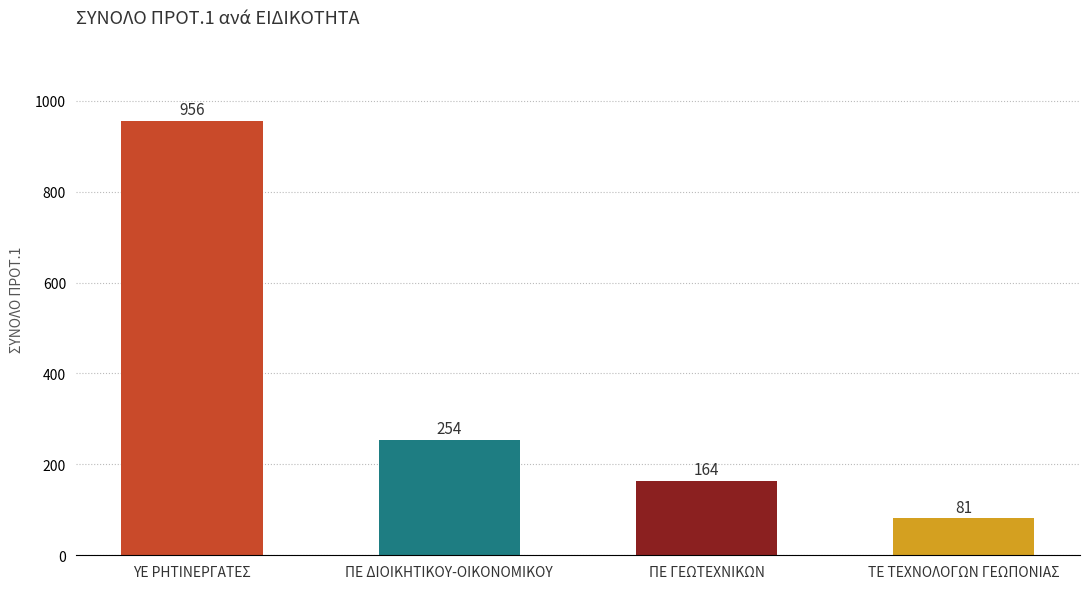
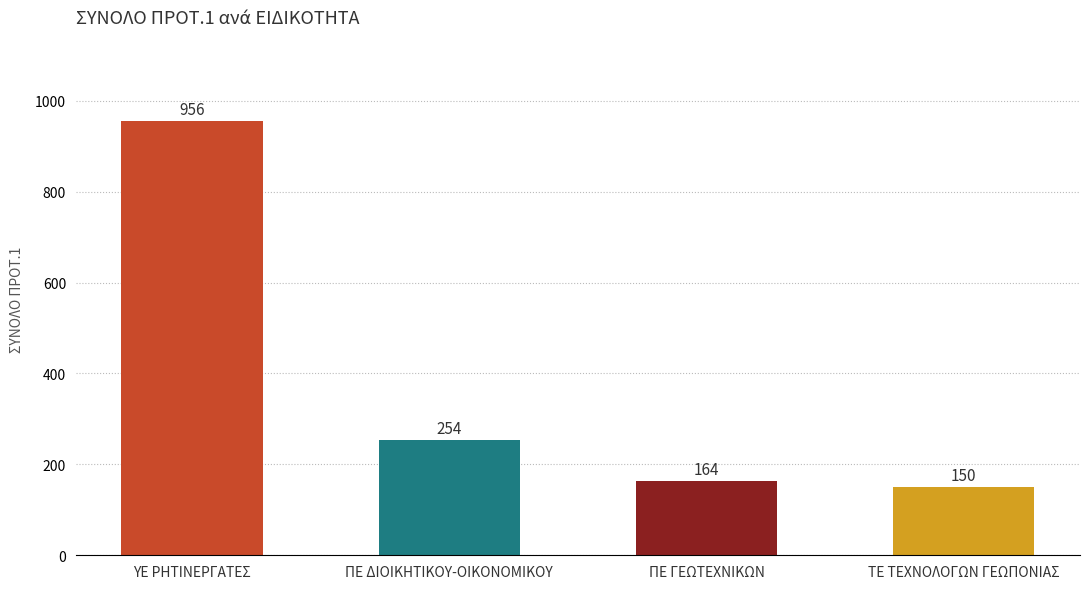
  {
    "ΥΕ ΡΗΤΙΝΕΡΓΑΤΕΣ": 956,
    "ΠΕ ΔΙΟΙΚΗΤΙΚΟΥ-ΟΙΚΟΝΟΜΙΚΟΥ": 254,
    "ΠΕ ΓΕΩΤΕΧΝΙΚΩΝ": 164,
-   "ΤΕ ΤΕΧΝΟΛΟΓΩΝ ΓΕΩΠΟΝΙΑΣ": 81
+   "ΤΕ ΤΕΧΝΟΛΟΓΩΝ ΓΕΩΠΟΝΙΑΣ": 150
  }
